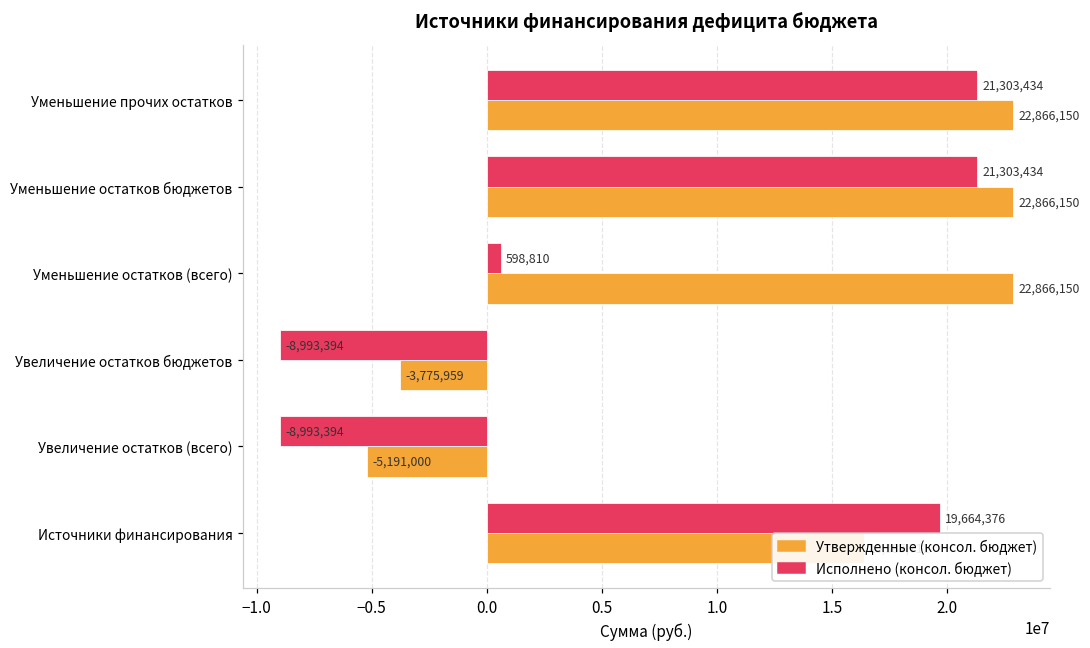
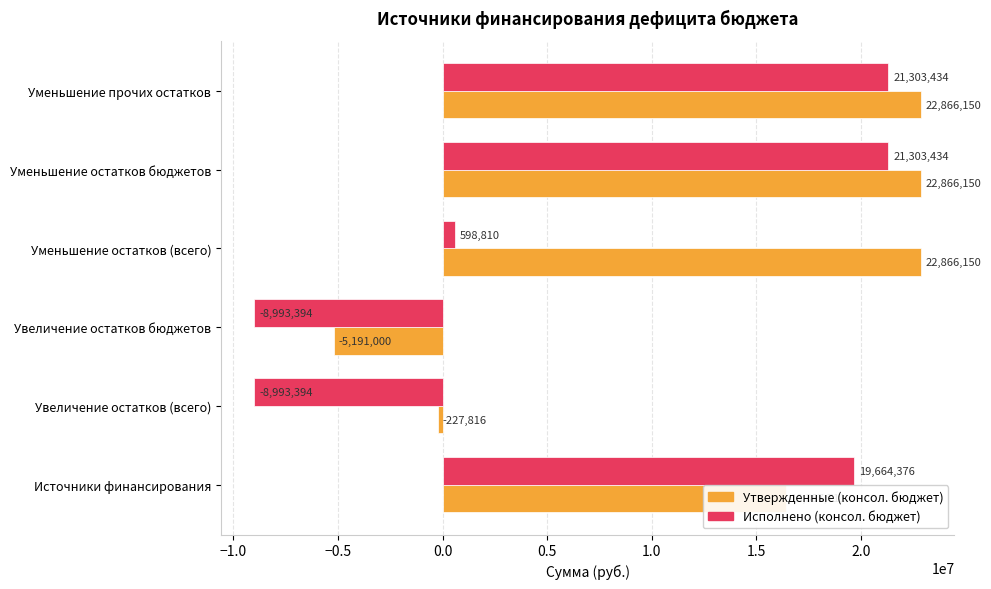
  {
    "Утвержденные (консол. бюджет)": {
      "Уменьшение прочих остатков": "22,866,150",
      "Уменьшение остатков бюджетов": "22,866,150",
      "Уменьшение остатков (всего)": "22,866,150",
-     "Увеличение остатков бюджетов": "-3,775,959",
-     "Увеличение остатков (всего)": "-5,191,000"
+     "Увеличение остатков бюджетов": "-5,191,000",
+     "Увеличение остатков (всего)": "-227,816"
    },
    "Исполнено (консол. бюджет)": {
      "Уменьшение прочих остатков": "21,303,434",
      "Уменьшение остатков бюджетов": "21,303,434",
      "Уменьшение остатков (всего)": "598,810",
      "Увеличение остатков бюджетов": "-8,993,394",
      "Увеличение остатков (всего)": "-8,993,394",
      "Источники финансирования": "19,664,376"
    }
  }
